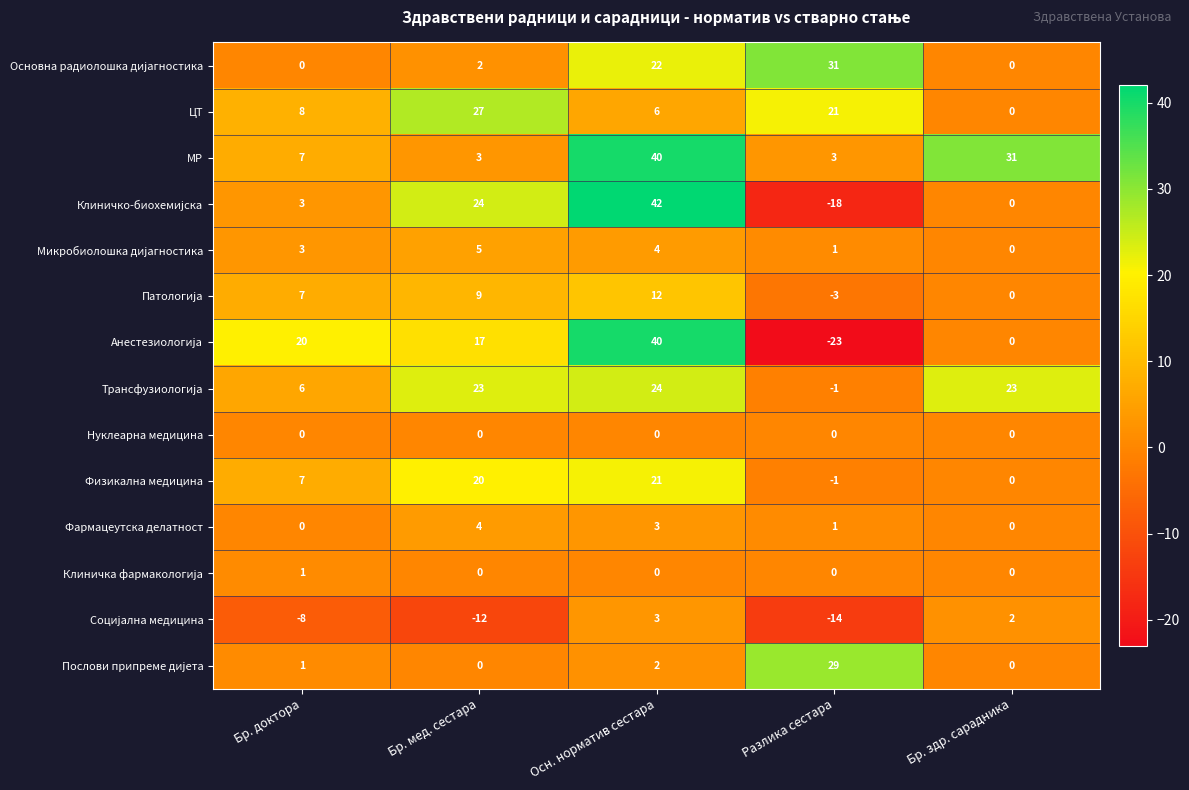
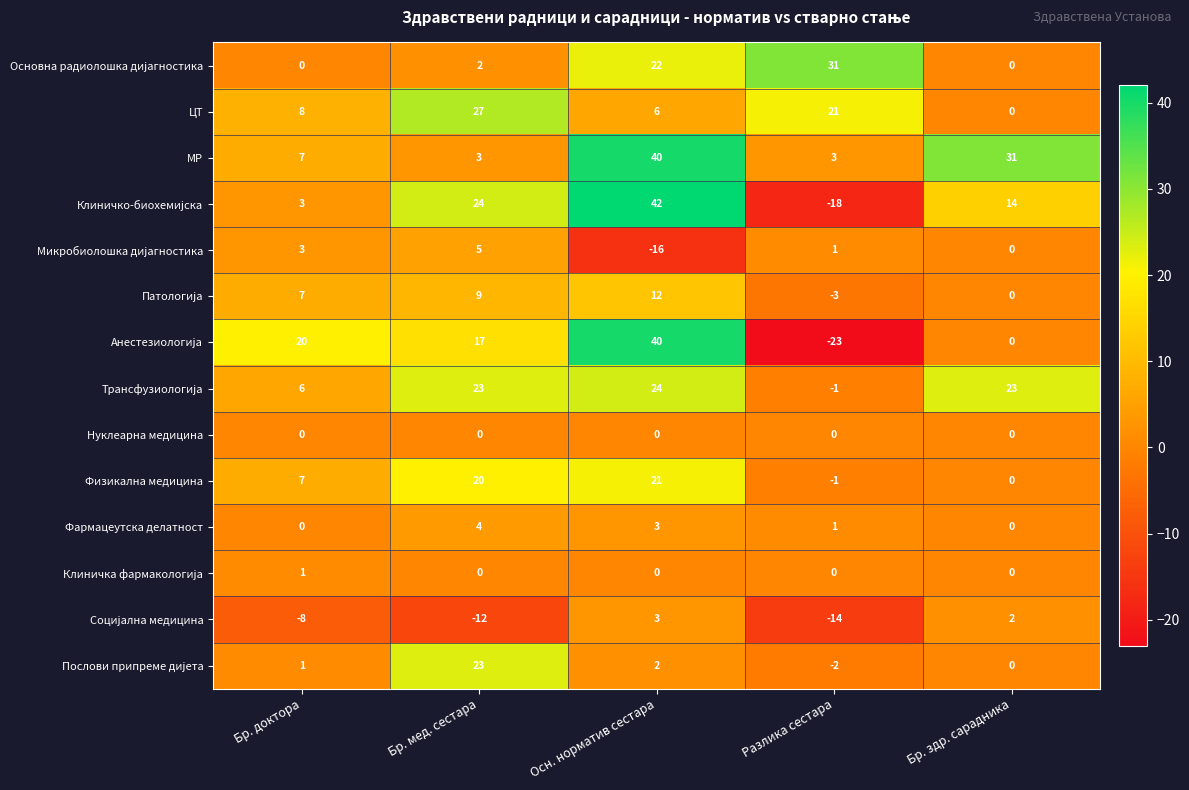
  {
    "Основна радиолошка дијагностика": {
      "Бр. доктора": 0,
      "Бр. мед. сестара": 2,
      "Осн. норматив сестара": 22,
      "Разлика сестара": 31,
      "Бр. здр. сарадника": 0
    },
    "ЦТ": {
      "Бр. доктора": 8,
      "Бр. мед. сестара": 27,
      "Осн. норматив сестара": 6,
      "Разлика сестара": 21,
      "Бр. здр. сарадника": 0
    },
    "МР": {
      "Бр. доктора": 7,
      "Бр. мед. сестара": 3,
      "Осн. норматив сестара": 40,
      "Разлика сестара": 3,
      "Бр. здр. сарадника": 31
    },
    "Клиничко-биохемијска": {
      "Бр. доктора": 3,
      "Бр. мед. сестара": 24,
      "Осн. норматив сестара": 42,
      "Разлика сестара": -18,
-     "Бр. здр. сарадника": 0
+     "Бр. здр. сарадника": 14
    },
    "Микробиолошка дијагностика": {
      "Бр. доктора": 3,
      "Бр. мед. сестара": 5,
-     "Осн. норматив сестара": 4,
+     "Осн. норматив сестара": -16,
      "Разлика сестара": 1,
      "Бр. здр. сарадника": 0
    },
    "Патологија": {
      "Бр. доктора": 7,
      "Бр. мед. сестара": 9,
      "Осн. норматив сестара": 12,
      "Разлика сестара": -3,
      "Бр. здр. сарадника": 0
    },
    "Анестезиологија": {
      "Бр. доктора": 20,
      "Бр. мед. сестара": 17,
      "Осн. норматив сестара": 40,
      "Разлика сестара": -23,
      "Бр. здр. сарадника": 0
    },
    "Трансфузиологија": {
      "Бр. доктора": 6,
      "Бр. мед. сестара": 23,
      "Осн. норматив сестара": 24,
      "Разлика сестара": -1,
      "Бр. здр. сарадника": 23
    },
    "Нуклеарна медицина": {
      "Бр. доктора": 0,
      "Бр. мед. сестара": 0,
      "Осн. норматив сестара": 0,
      "Разлика сестара": 0,
      "Бр. здр. сарадника": 0
    },
    "Физикална медицина": {
      "Бр. доктора": 7,
      "Бр. мед. сестара": 20,
      "Осн. норматив сестара": 21,
      "Разлика сестара": -1,
      "Бр. здр. сарадника": 0
    },
    "Фармацеутска делатност": {
      "Бр. доктора": 0,
      "Бр. мед. сестара": 4,
      "Осн. норматив сестара": 3,
      "Разлика сестара": 1,
      "Бр. здр. сарадника": 0
    },
    "Клиничка фармакологија": {
      "Бр. доктора": 1,
      "Бр. мед. сестара": 0,
      "Осн. норматив сестара": 0,
      "Разлика сестара": 0,
      "Бр. здр. сарадника": 0
    },
    "Социјална медицина": {
      "Бр. доктора": -8,
      "Бр. мед. сестара": -12,
      "Осн. норматив сестара": 3,
      "Разлика сестара": -14,
      "Бр. здр. сарадника": 2
    },
    "Послови припреме дијета": {
      "Бр. доктора": 1,
-     "Бр. мед. сестара": 0,
+     "Бр. мед. сестара": 23,
      "Осн. норматив сестара": 2,
-     "Разлика сестара": 29,
+     "Разлика сестара": -2,
      "Бр. здр. сарадника": 0
    }
  }
